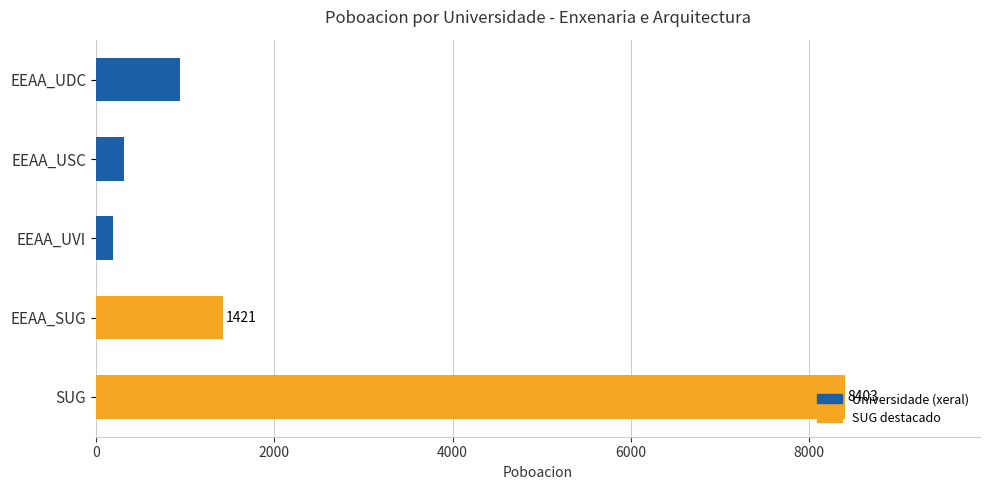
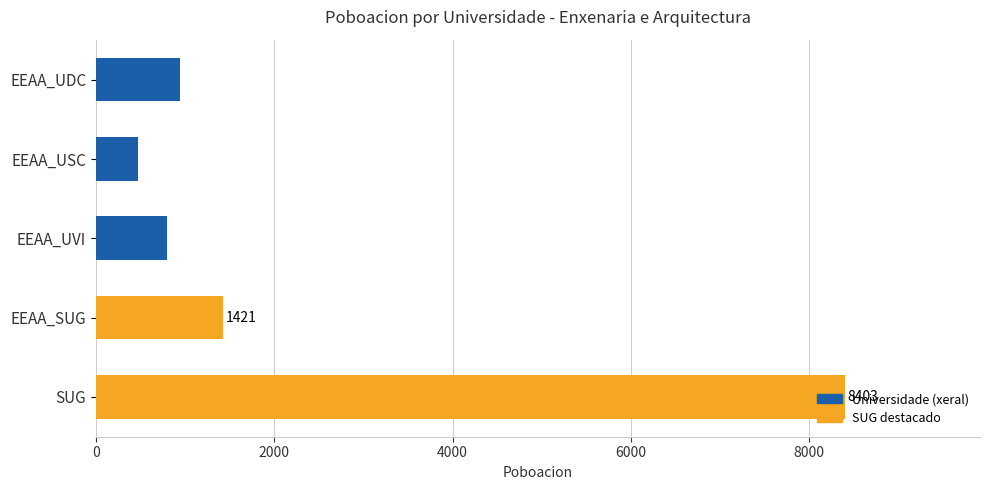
  {
    "EEAA_UDC": 900,
-   "EEAA_USC": 300,
-   "EEAA_UVI": 200
+   "EEAA_USC": 500,
+   "EEAA_UVI": 800
  }
